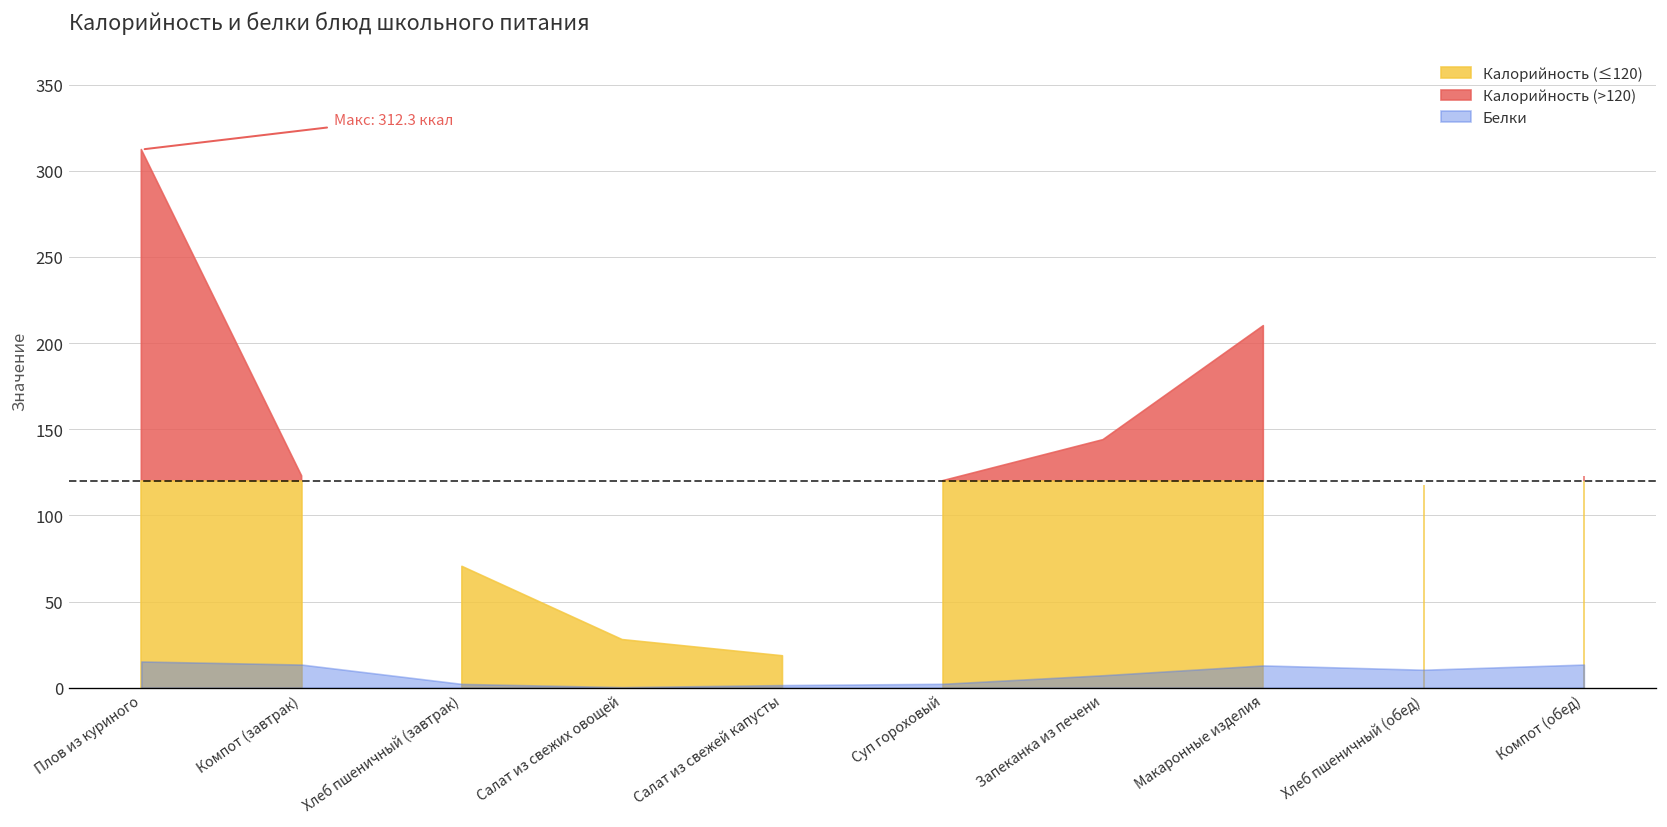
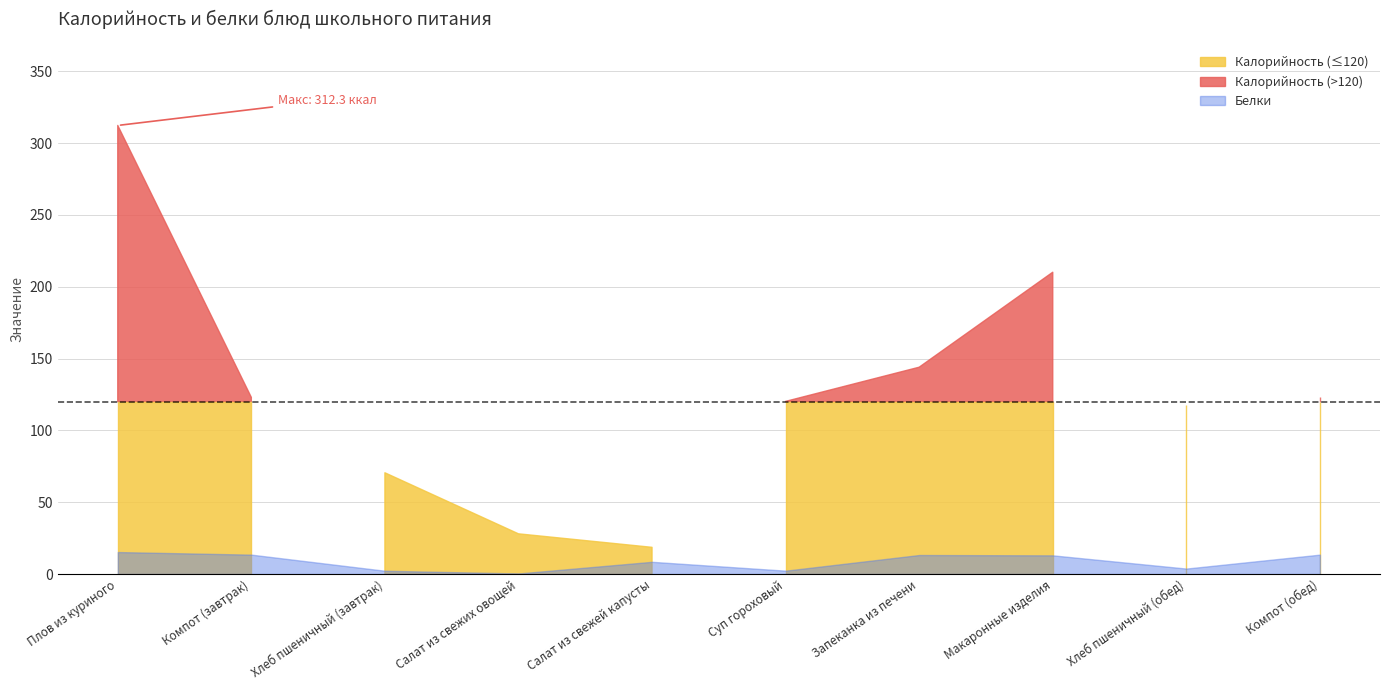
  {
    "Плов из куриного": 15,
    "Компот (завтрак)": 14,
    "Хлеб пшеничный (завтрак)": 2,
-   "Салат из свежей капусты": 2,
+   "Салат из свежей капусты": 9,
    "Суп гороховый": 2,
-   "Запеканка из печени": 7,
+   "Запеканка из печени": 13,
    "Макаронные изделия": 13,
-   "Хлеб пшеничный (обед)": 11,
+   "Хлеб пшеничный (обед)": 4,
    "Компот (обед)": 14
  }
